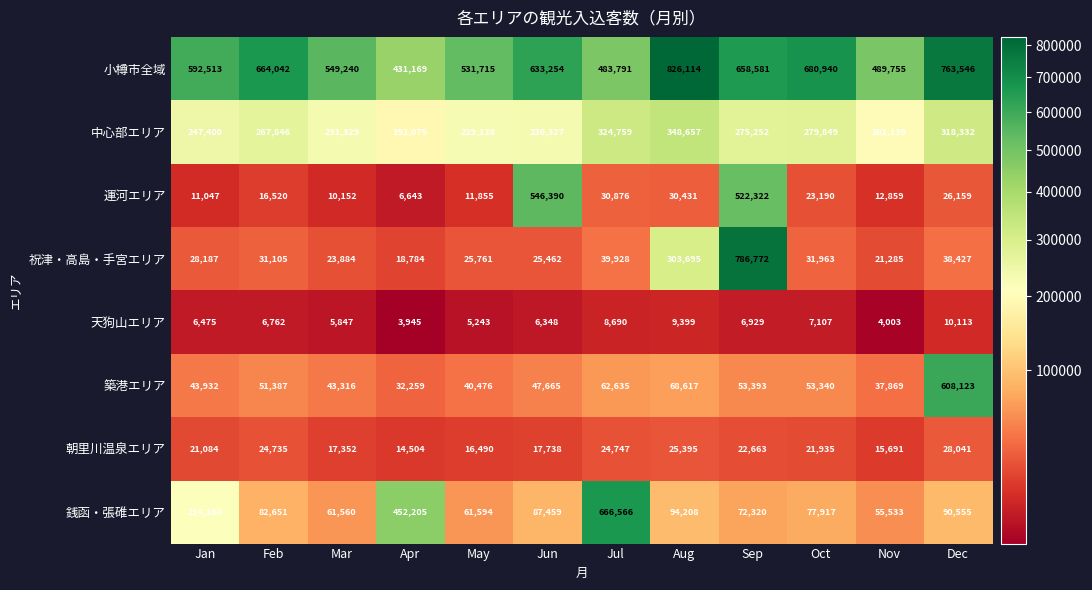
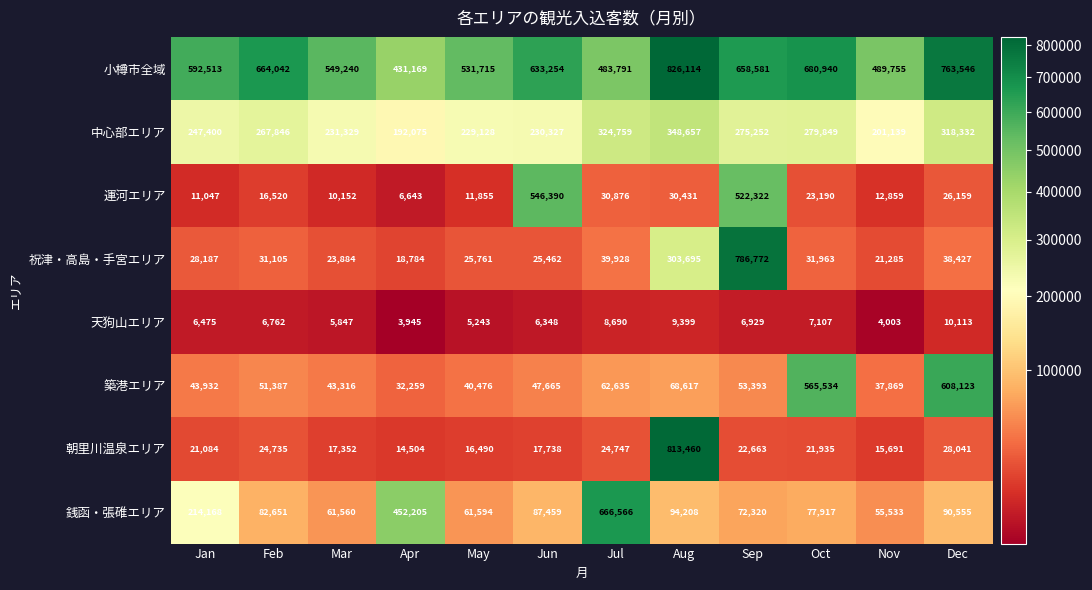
  {
    "小樽市全域": {
      "Jan": "592,513",
      "Feb": "664,042",
      "Mar": "549,240",
      "Apr": "431,169",
      "May": "531,715",
      "Jun": "633,254",
      "Jul": "483,791",
      "Aug": "826,114",
      "Sep": "658,581",
      "Oct": "680,940",
      "Nov": "489,755",
      "Dec": "763,546"
    },
    "中心部エリア": {
      "Jan": "247,400",
      "Feb": "267,846",
      "Mar": "231,329",
      "Apr": "192,075",
      "May": "229,128",
      "Jun": "230,327",
      "Jul": "324,759",
      "Aug": "348,657",
      "Sep": "275,252",
      "Oct": "279,849",
      "Nov": "201,139",
      "Dec": "318,332"
    },
    "運河エリア": {
      "Jan": "11,047",
      "Feb": "16,520",
      "Mar": "10,152",
      "Apr": "6,643",
      "May": "11,855",
      "Jun": "546,390",
      "Jul": "30,876",
      "Aug": "30,431",
      "Sep": "522,322",
      "Oct": "23,190",
      "Nov": "12,859",
      "Dec": "26,159"
    },
    "祝津・高島・手宮エリア": {
      "Jan": "28,187",
      "Feb": "31,105",
      "Mar": "23,884",
      "Apr": "18,784",
      "May": "25,761",
      "Jun": "25,462",
      "Jul": "39,928",
      "Aug": "303,695",
      "Sep": "786,772",
      "Oct": "31,963",
      "Nov": "21,285",
      "Dec": "38,427"
    },
    "天狗山エリア": {
      "Jan": "6,475",
      "Feb": "6,762",
      "Mar": "5,847",
      "Apr": "3,945",
      "May": "5,243",
      "Jun": "6,348",
      "Jul": "8,690",
      "Aug": "9,399",
      "Sep": "6,929",
      "Oct": "7,107",
      "Nov": "4,003",
      "Dec": "10,113"
    },
    "築港エリア": {
      "Jan": "43,932",
      "Feb": "51,387",
      "Mar": "43,316",
      "Apr": "32,259",
      "May": "40,476",
      "Jun": "47,665",
      "Jul": "62,635",
      "Aug": "68,617",
      "Sep": "53,393",
-     "Oct": "53,340",
+     "Oct": "565,534",
      "Nov": "37,869",
      "Dec": "608,123"
    },
    "朝里川温泉エリア": {
      "Jan": "21,084",
      "Feb": "24,735",
      "Mar": "17,352",
      "Apr": "14,504",
      "May": "16,490",
      "Jun": "17,738",
      "Jul": "24,747",
-     "Aug": "25,395",
+     "Aug": "813,460",
      "Sep": "22,663",
      "Oct": "21,935",
      "Nov": "15,691",
      "Dec": "28,041"
    },
    "銭函・張碓エリア": {
      "Jan": "214,168",
      "Feb": "82,651",
      "Mar": "61,560",
      "Apr": "452,205",
      "May": "61,594",
      "Jun": "87,459",
      "Jul": "666,566",
      "Aug": "94,208",
      "Sep": "72,320",
      "Oct": "77,917",
      "Nov": "55,533",
      "Dec": "90,555"
    }
  }
